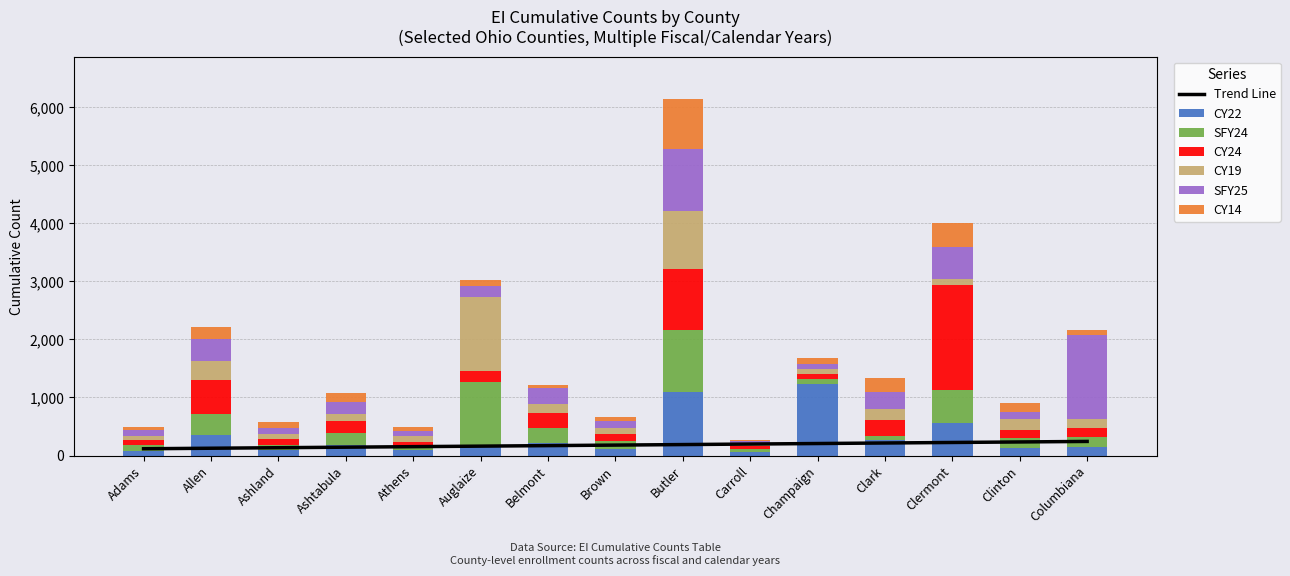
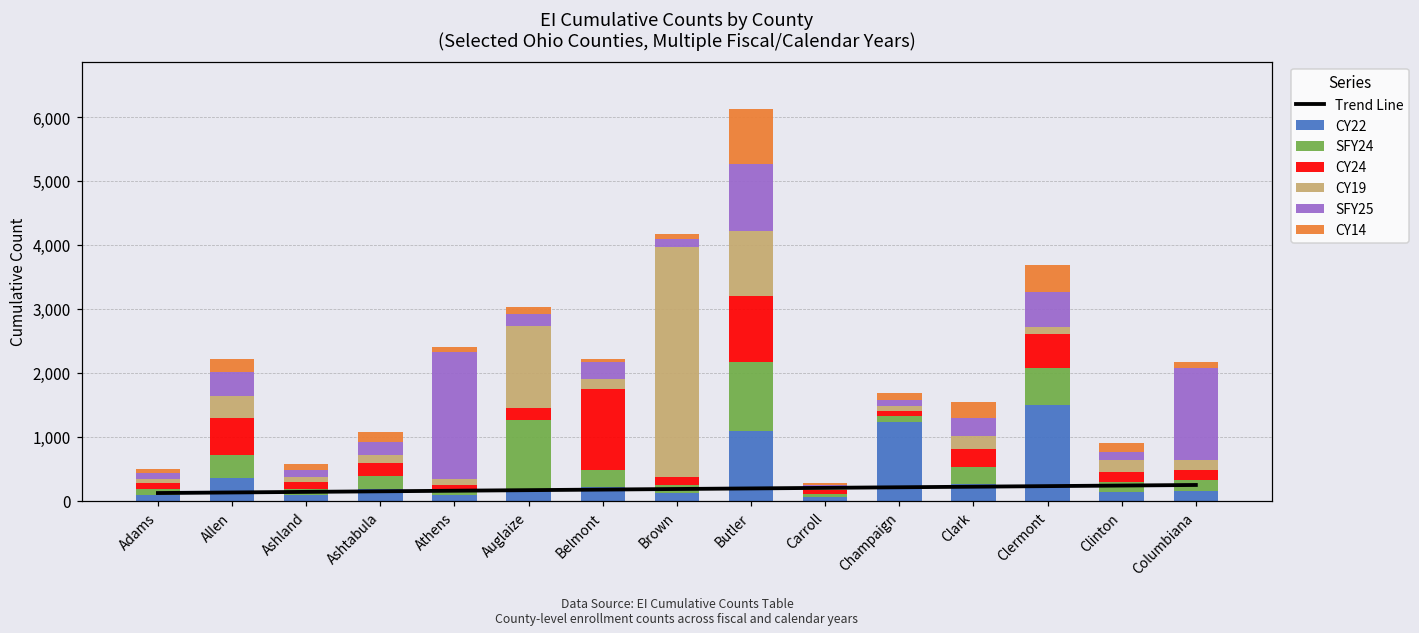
  {
    "Trend Line": {
      "Adams": "100",
      "Allen": "100",
      "Ashland": "100",
      "Ashtabula": "100",
      "Athens": "200",
      "Auglaize": "200",
      "Belmont": "200",
      "Brown": "200",
      "Butler": "200",
      "Carroll": "200",
      "Champaign": "200",
      "Clark": "200",
      "Clermont": "200",
      "Clinton": "200",
      "Columbiana": "200"
    },
    "CY22": {
      "Adams": "100",
      "Allen": "400",
      "Ashland": "100",
      "Ashtabula": "200",
      "Athens": "100",
      "Auglaize": "200",
      "Belmont": "200",
      "Brown": "100",
      "Butler": "1,100",
      "Carroll": "100",
      "Champaign": "1,200",
      "Clark": "300",
-     "Clermont": "600",
+     "Clermont": "1,500",
      "Clinton": "100",
      "Columbiana": "200"
    },
    "SFY24": {
      "Adams": "100",
      "Allen": "400",
      "Ashland": "100",
      "Ashtabula": "200",
      "Athens": "100",
      "Auglaize": "1,100",
      "Belmont": "300",
      "Brown": "100",
      "Butler": "1,100",
      "Carroll": "100",
      "Champaign": "100",
-     "Clark": "100",
+     "Clark": "300",
      "Clermont": "600",
      "Clinton": "200",
      "Columbiana": "200"
    },
    "CY24": {
      "Adams": "100",
      "Allen": "600",
      "Ashland": "100",
      "Ashtabula": "200",
      "Athens": "100",
      "Auglaize": "200",
-     "Belmont": "300",
+     "Belmont": "1,300",
      "Brown": "100",
      "Butler": "1,000",
      "Carroll": "100",
      "Champaign": "100",
      "Clark": "300",
-     "Clermont": "1,800",
+     "Clermont": "500",
      "Clinton": "200",
      "Columbiana": "200"
    },
    "CY19": {
      "Adams": "100",
      "Allen": "300",
      "Ashland": "100",
      "Ashtabula": "100",
      "Athens": "100",
      "Auglaize": "1,300",
      "Belmont": "200",
-     "Brown": "100",
+     "Brown": "3,600",
      "Butler": "1,000",
      "Champaign": "100",
      "Clark": "200",
      "Clermont": "100",
      "Clinton": "200",
      "Columbiana": "200"
    },
    "SFY25": {
      "Adams": "100",
      "Allen": "400",
      "Ashland": "100",
      "Ashtabula": "200",
-     "Athens": "100",
+     "Athens": "2,000",
      "Auglaize": "200",
      "Belmont": "300",
      "Brown": "100",
      "Butler": "1,100",
      "Carroll": "0",
      "Champaign": "100",
      "Clark": "300",
      "Clermont": "500",
      "Clinton": "100",
      "Columbiana": "1,400"
    },
    "CY14": {
      "Adams": "100",
      "Allen": "200",
      "Ashland": "100",
      "Ashtabula": "200",
      "Athens": "100",
      "Auglaize": "100",
      "Belmont": "0",
      "Brown": "100",
      "Butler": "900",
      "Champaign": "100",
      "Clark": "200",
      "Clermont": "400",
      "Clinton": "200",
      "Columbiana": "100"
    }
  }
